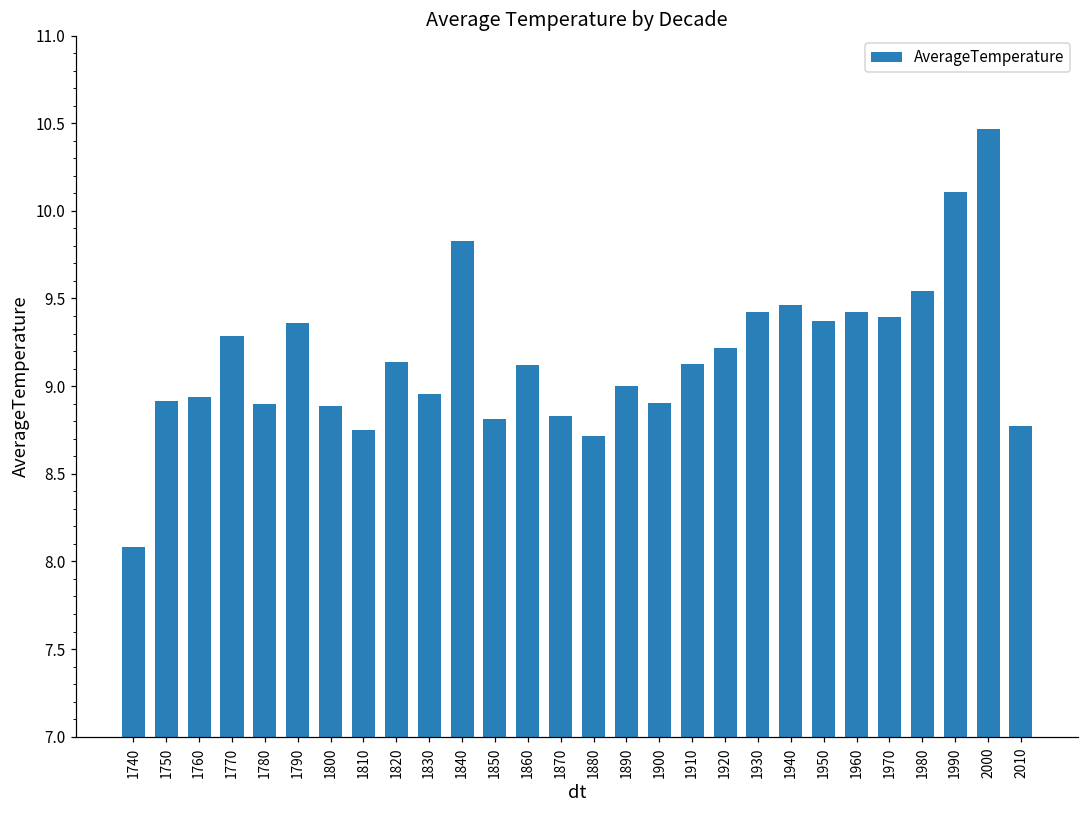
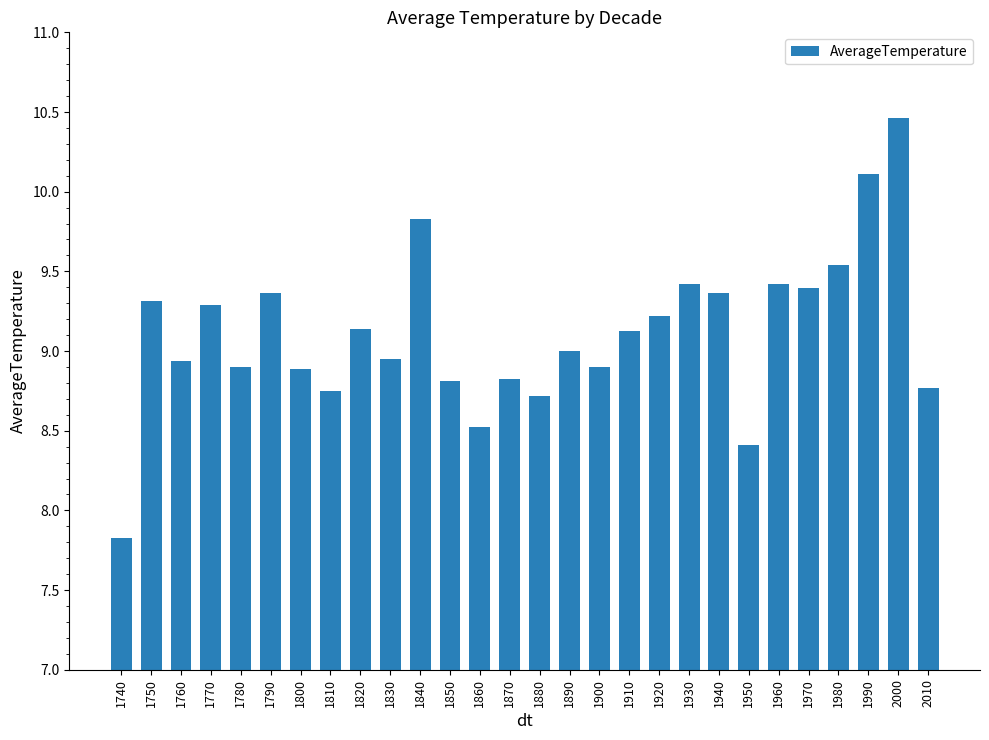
  {
-   "1740": 8.08,
-   "1750": 8.91,
+   "1740": 7.83,
+   "1750": 9.32,
    "1760": 8.94,
    "1770": 9.29,
    "1780": 8.90,
    "1790": 9.36,
    "1800": 8.89,
    "1810": 8.75,
    "1820": 9.14,
    "1830": 8.95,
    "1840": 9.83,
    "1850": 8.81,
-   "1860": 9.12,
+   "1860": 8.52,
    "1870": 8.83,
    "1880": 8.72,
    "1890": 9.00,
    "1900": 8.90,
    "1910": 9.12,
    "1920": 9.22,
    "1930": 9.42,
-   "1940": 9.46,
-   "1950": 9.37,
+   "1940": 9.37,
+   "1950": 8.41,
    "1960": 9.42,
    "1970": 9.40,
    "1980": 9.54,
    "1990": 10.11,
    "2000": 10.47,
    "2010": 8.77
  }
